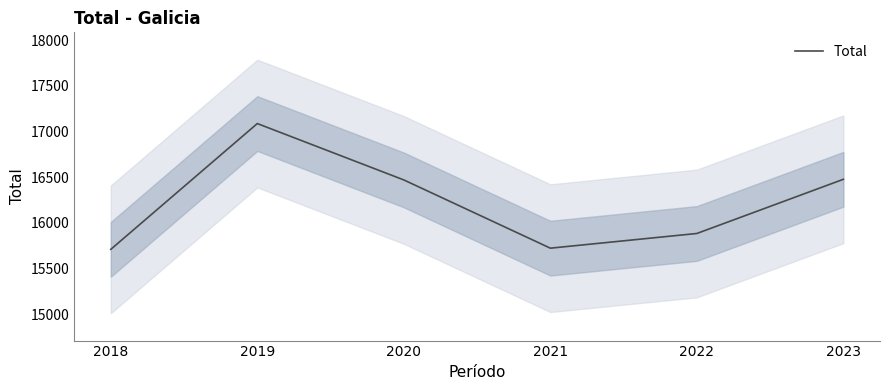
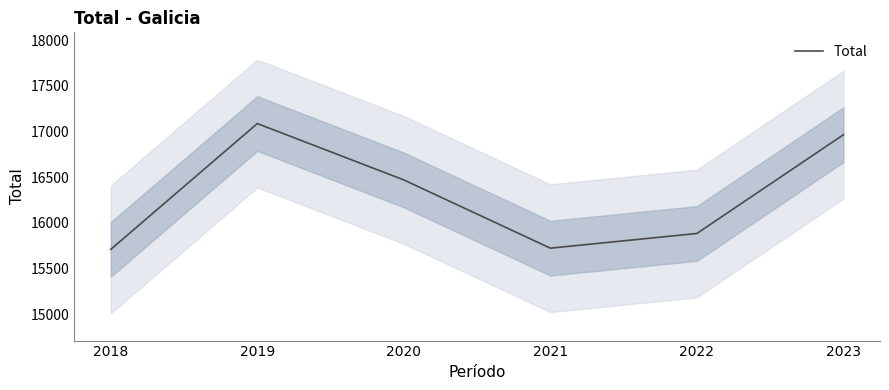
  {
    "Total": {
      "2018": 15700,
      "2019": 17100,
      "2020": 16500,
      "2021": 15700,
      "2022": 15900,
-     "2023": 16500
+     "2023": 17000
    }
  }
